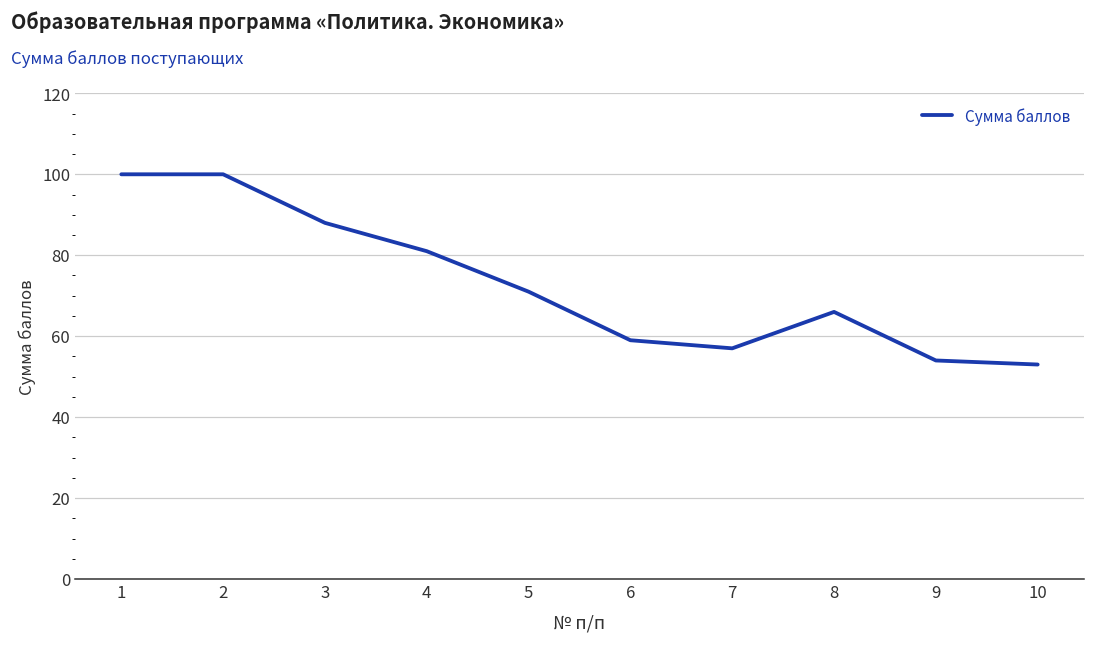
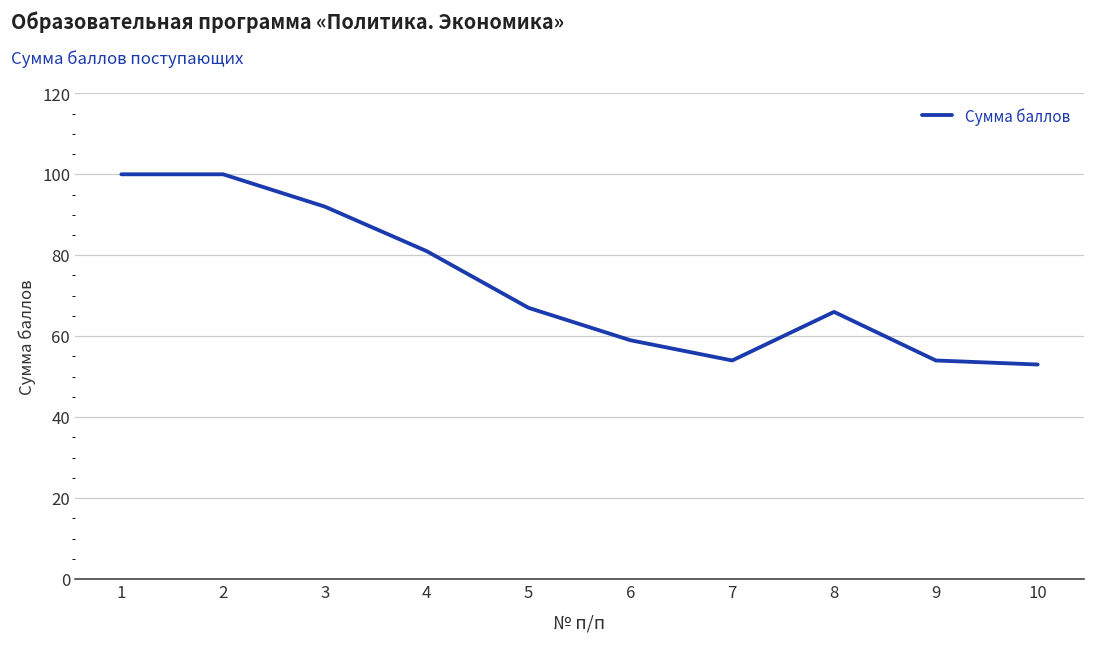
  {
    "1": 100,
    "2": 100,
-   "3": 88,
+   "3": 92,
    "4": 81,
-   "5": 71,
+   "5": 67,
    "6": 59,
-   "7": 57,
+   "7": 54,
    "8": 66,
    "9": 54,
    "10": 53
  }
